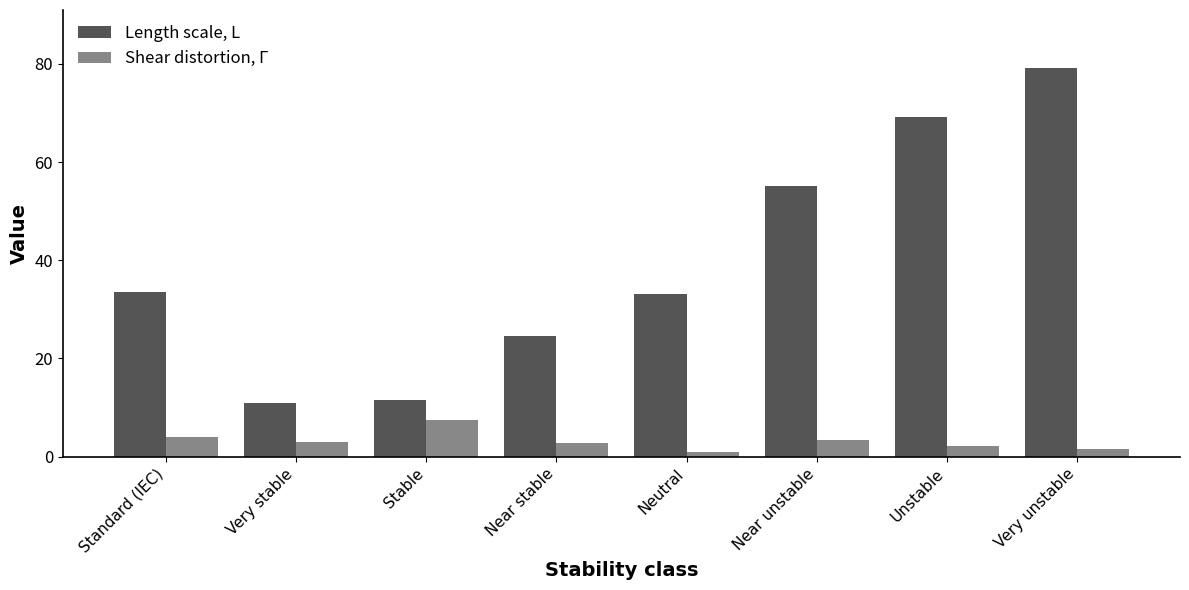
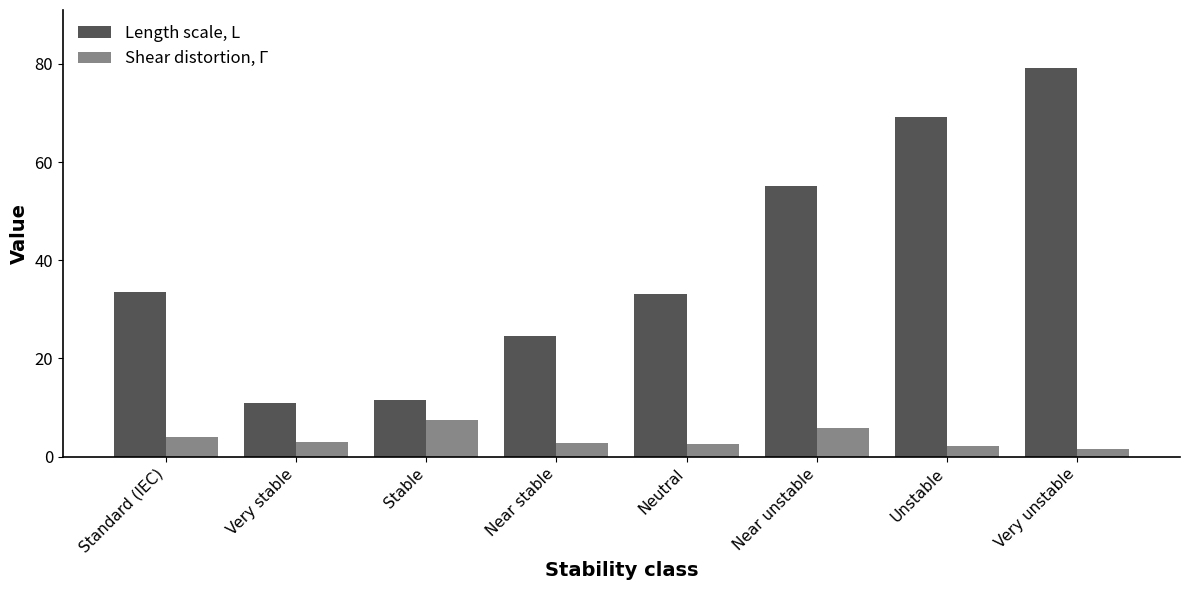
  {
    "Length scale, L": {
      "Standard (IEC)": 34,
      "Very stable": 11,
      "Stable": 12,
      "Near stable": 25,
      "Neutral": 33,
      "Near unstable": 55,
      "Unstable": 69,
      "Very unstable": 79
    },
    "Shear distortion, Γ": {
      "Standard (IEC)": 4,
      "Very stable": 3,
      "Stable": 7,
      "Near stable": 3,
-     "Neutral": 1,
-     "Near unstable": 3,
+     "Neutral": 3,
+     "Near unstable": 6,
      "Unstable": 2,
      "Very unstable": 2
    }
  }
